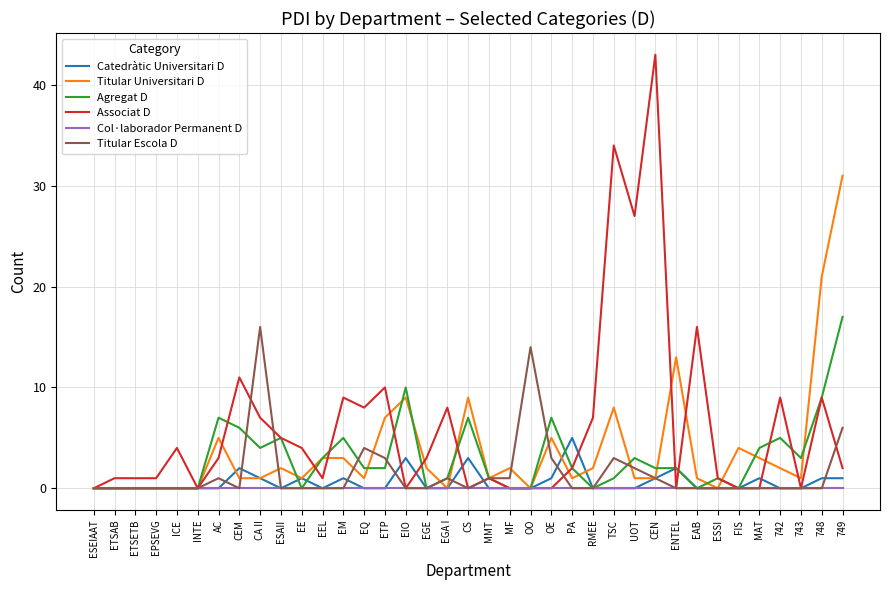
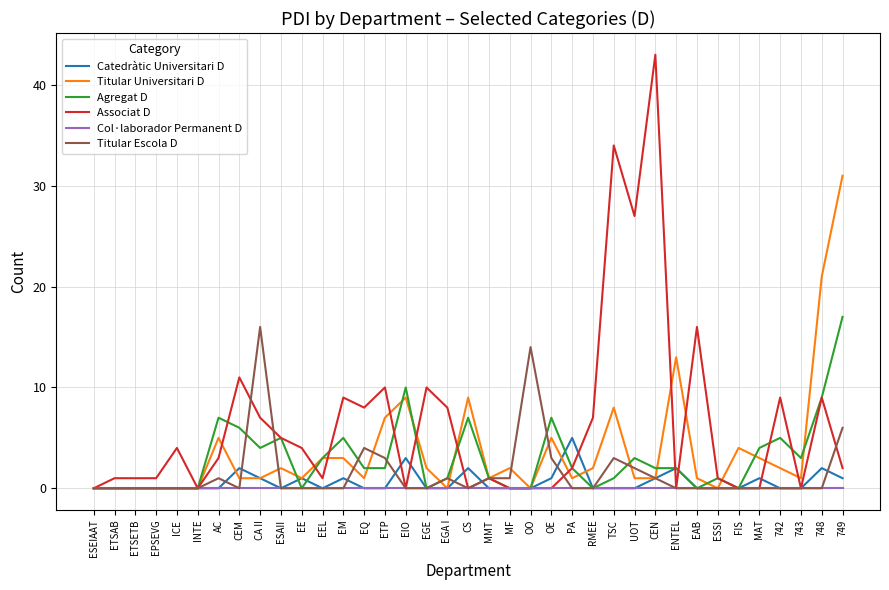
  {
    "Catedràtic Universitari D": {
      "CEM": 2,
      "EM": 1,
      "EIO": 3,
-     "CS": 3,
+     "CS": 2,
      "OE": 1,
      "PA": 5,
      "MAT": 1,
-     "748": 1,
+     "748": 2,
      "749": 1
    },
    "Titular Universitari D": {
      "AC": 5,
      "CEM": 1,
      "ESAII": 2,
      "EM": 3,
      "EQ": 1,
      "ETP": 7,
      "EIO": 9,
      "EGE": 2,
      "CS": 9,
      "MF": 2,
      "OE": 5,
      "PA": 1,
      "RMEE": 2,
      "TSC": 8,
      "UOT": 1,
      "ENTEL": 13,
      "EAB": 1,
      "FIS": 4,
      "MAT": 3,
      "742": 2,
      "743": 1,
      "748": 21,
      "749": 31
    },
    "Agregat D": {
      "AC": 7,
      "CEM": 6,
      "CA II": 4,
      "EM": 5,
      "EQ": 2,
      "ETP": 2,
      "EIO": 10,
      "CS": 7,
      "OE": 7,
      "TSC": 1,
      "UOT": 3,
      "CEN": 2,
      "MAT": 4,
      "742": 5,
      "743": 3,
      "749": 17
    },
    "Associat D": {
      "ETSAB": 1,
      "ETSETB": 1,
      "EPSEVG": 1,
      "ICE": 4,
      "AC": 3,
      "CEM": 11,
      "CA II": 7,
      "EE": 4,
      "EEL": 1,
      "EM": 9,
      "EQ": 8,
      "ETP": 10,
-     "EGE": 3,
+     "EGE": 10,
      "EGA I": 8,
      "RMEE": 7,
      "TSC": 34,
      "UOT": 27,
      "CEN": 43,
      "EAB": 16,
      "742": 9,
      "749": 2
    },
    "Col·laborador Permanent D": {
      "CA II": 0,
      "CEN": 0,
      "749": 0
    },
    "Titular Escola D": {
      "AC": 1,
      "CA II": 16,
      "EQ": 4,
      "ETP": 3,
      "MF": 1,
      "OO": 14,
      "OE": 3,
      "TSC": 3,
      "UOT": 2,
      "749": 6
    }
  }
